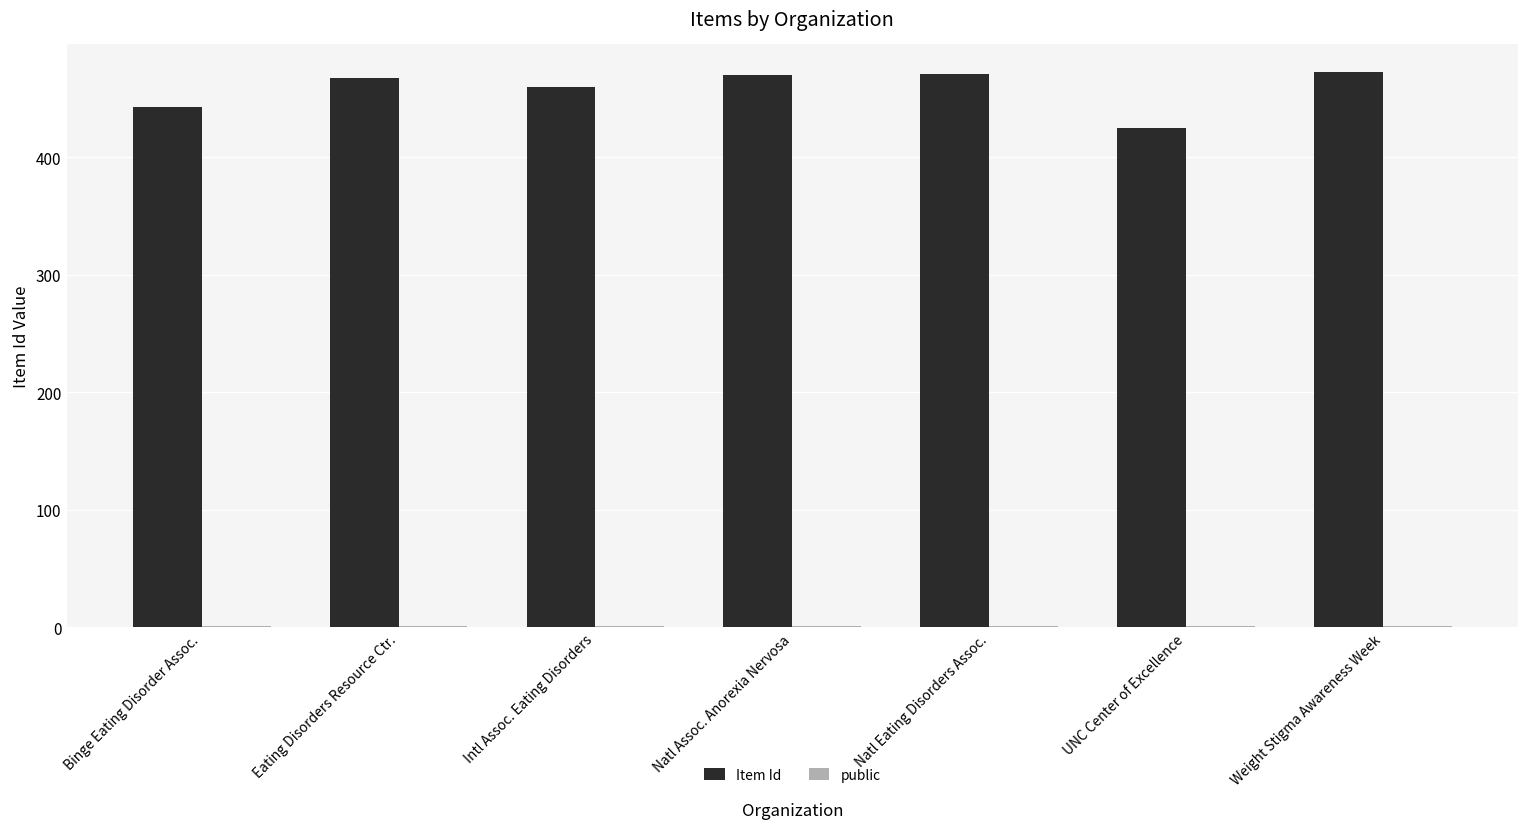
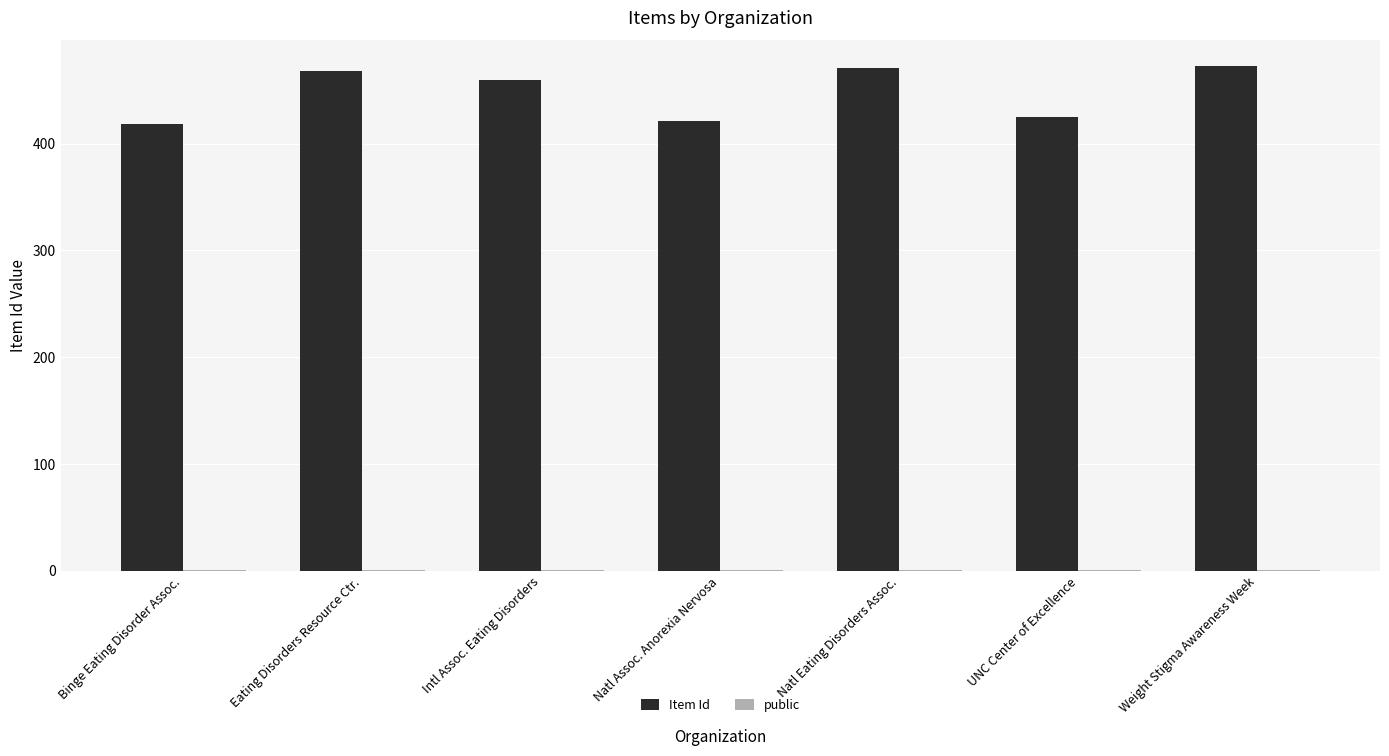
  {
    "Item Id": {
-     "Binge Eating Disorder Assoc.": 443,
+     "Binge Eating Disorder Assoc.": 418,
      "Eating Disorders Resource Ctr.": 468,
      "Intl Assoc. Eating Disorders": 460,
-     "Natl Assoc. Anorexia Nervosa": 470,
+     "Natl Assoc. Anorexia Nervosa": 421,
      "Natl Eating Disorders Assoc.": 471,
      "UNC Center of Excellence": 425,
      "Weight Stigma Awareness Week": 473
    }
  }
